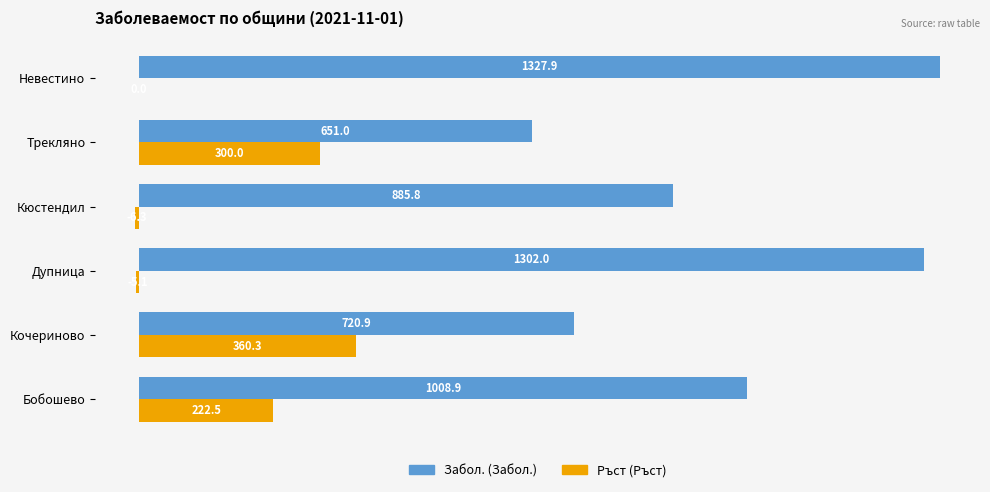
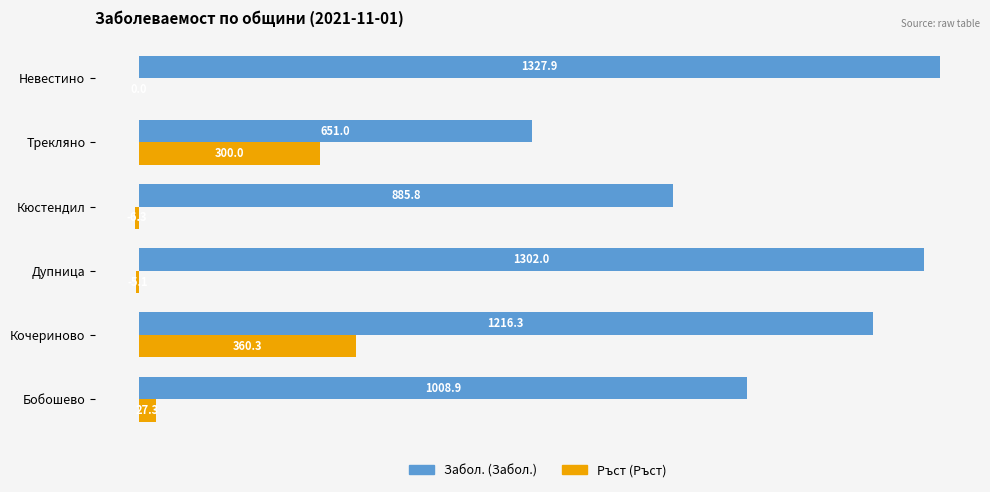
  {
    "Забол. (Забол.)": {
      "Невестино": 1327.9,
      "Трекляно": 651.0,
      "Кюстендил": 885.8,
      "Дупница": 1302.0,
-     "Кочериново": 720.9,
+     "Кочериново": 1216.3,
      "Бобошево": 1008.9
    },
    "Ръст (Ръст)": {
      "Трекляно": 300.0,
      "Кочериново": 360.3,
-     "Бобошево": 222.5
+     "Бобошево": 27.3
    }
  }
